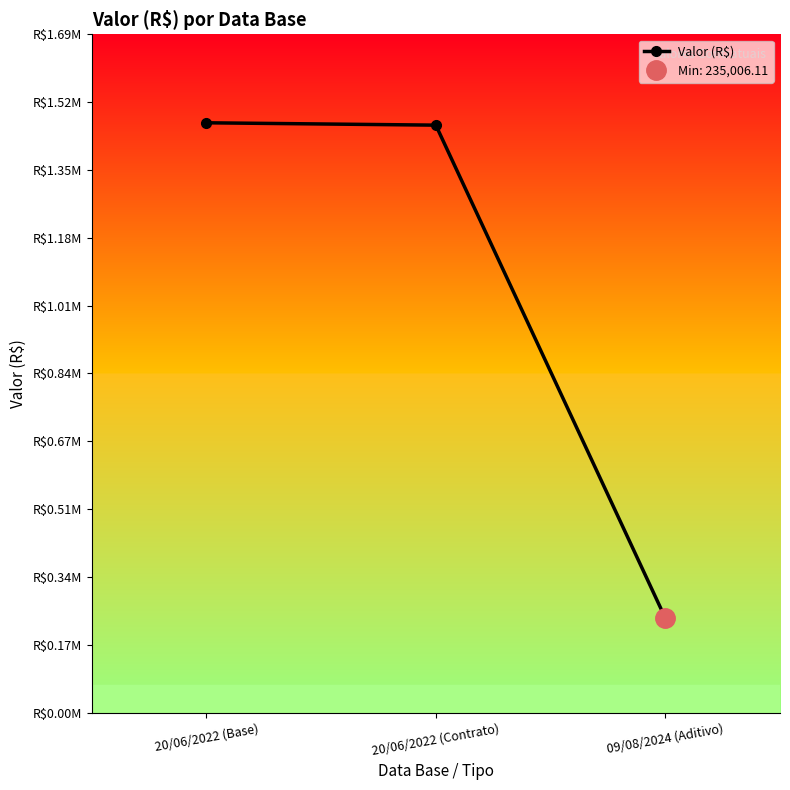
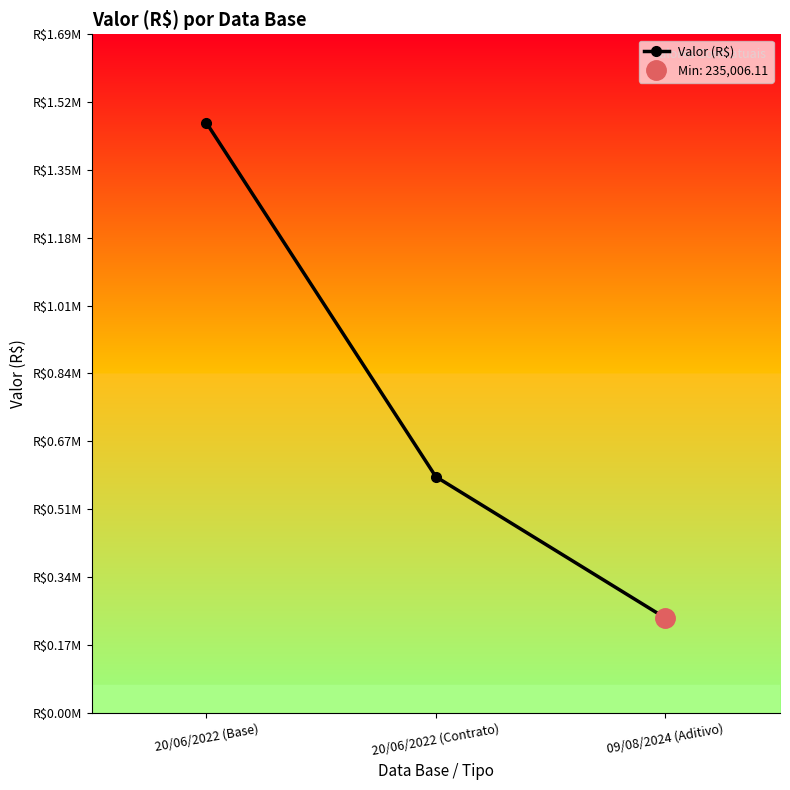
  {
    "Valor (R$)": {
      "20/06/2022 (Base)": "R$1470000",
-     "20/06/2022 (Contrato)": "R$1460000"
+     "20/06/2022 (Contrato)": "R$590000"
    }
  }
